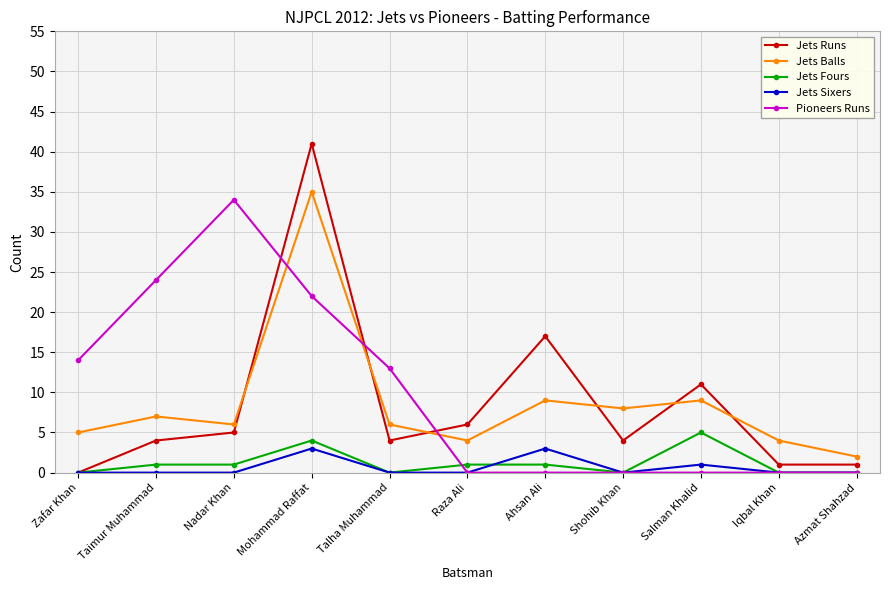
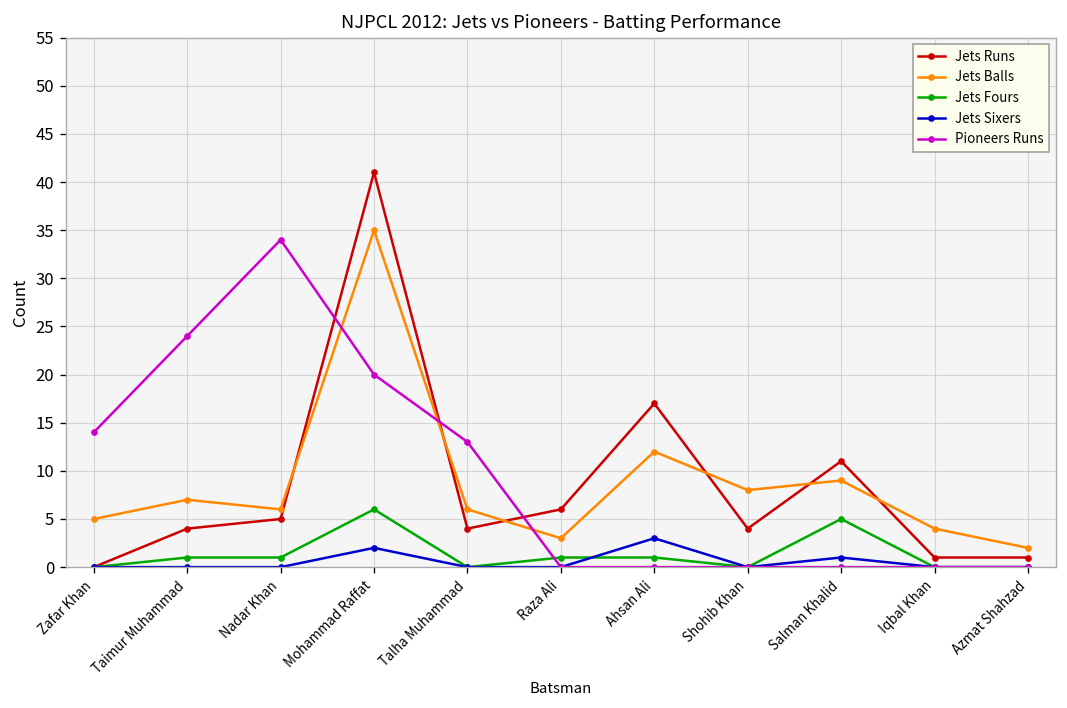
  {
    "Jets Runs": {
      "Taimur Muhammad": 4,
      "Nadar Khan": 5,
      "Mohammad Raffat": 41,
      "Talha Muhammad": 4,
      "Raza Ali": 6,
      "Ahsan Ali": 17,
      "Shohib Khan": 4,
      "Salman Khalid": 11,
      "Iqbal Khan": 1,
      "Azmat Shahzad": 1
    },
    "Jets Balls": {
      "Zafar Khan": 5,
      "Taimur Muhammad": 7,
      "Nadar Khan": 6,
      "Mohammad Raffat": 35,
      "Talha Muhammad": 6,
-     "Raza Ali": 4,
-     "Ahsan Ali": 9,
+     "Raza Ali": 3,
+     "Ahsan Ali": 12,
      "Shohib Khan": 8,
      "Salman Khalid": 9,
      "Iqbal Khan": 4,
      "Azmat Shahzad": 2
    },
    "Jets Fours": {
      "Taimur Muhammad": 1,
      "Nadar Khan": 1,
-     "Mohammad Raffat": 4,
+     "Mohammad Raffat": 6,
      "Raza Ali": 1,
      "Ahsan Ali": 1,
      "Salman Khalid": 5
    },
    "Jets Sixers": {
      "Taimur Muhammad": 0,
      "Nadar Khan": 0,
-     "Mohammad Raffat": 3,
+     "Mohammad Raffat": 2,
      "Ahsan Ali": 3,
      "Salman Khalid": 1
    },
    "Pioneers Runs": {
      "Zafar Khan": 14,
      "Taimur Muhammad": 24,
      "Nadar Khan": 34,
-     "Mohammad Raffat": 22,
+     "Mohammad Raffat": 20,
      "Talha Muhammad": 13,
      "Ahsan Ali": 0,
      "Salman Khalid": 0
    }
  }
